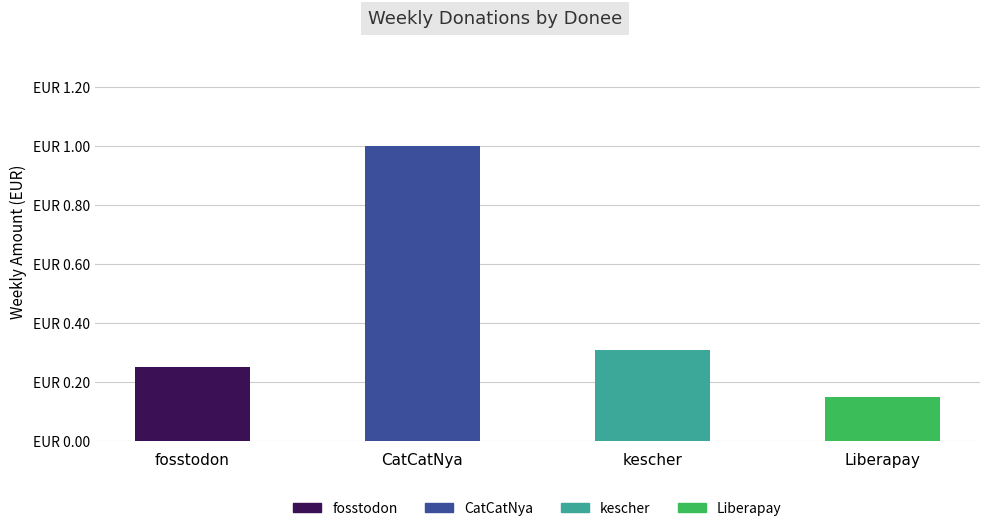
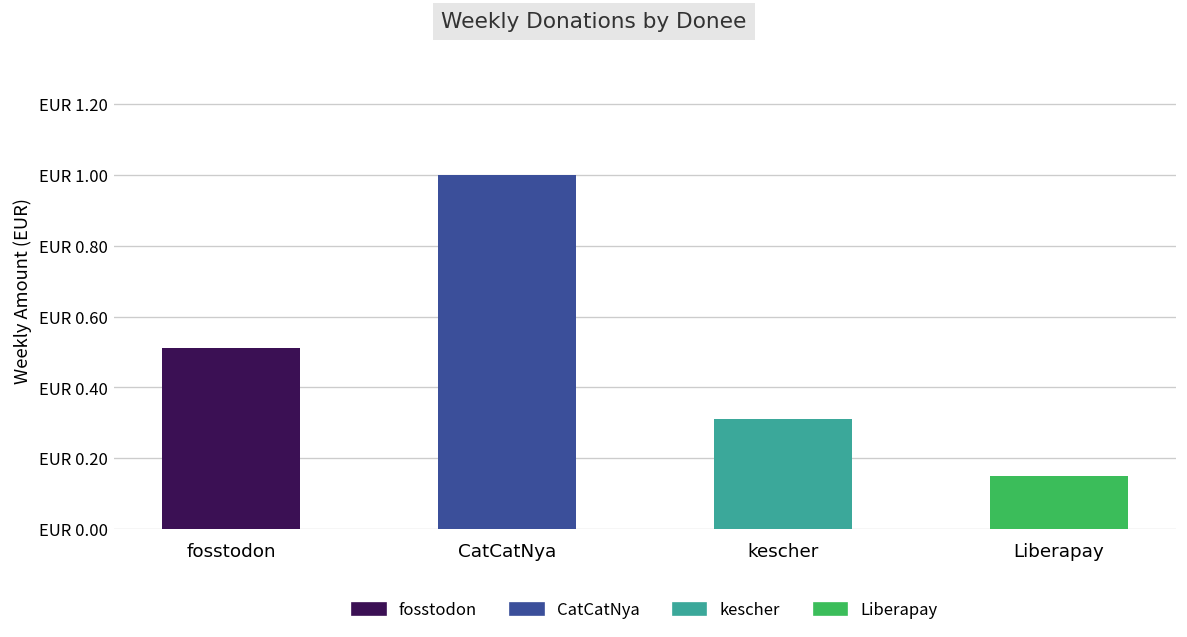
  {
-   "fosstodon": "EUR 0.25",
+   "fosstodon": "EUR 0.51",
    "CatCatNya": "EUR 1.00",
    "kescher": "EUR 0.31",
    "Liberapay": "EUR 0.15"
  }
